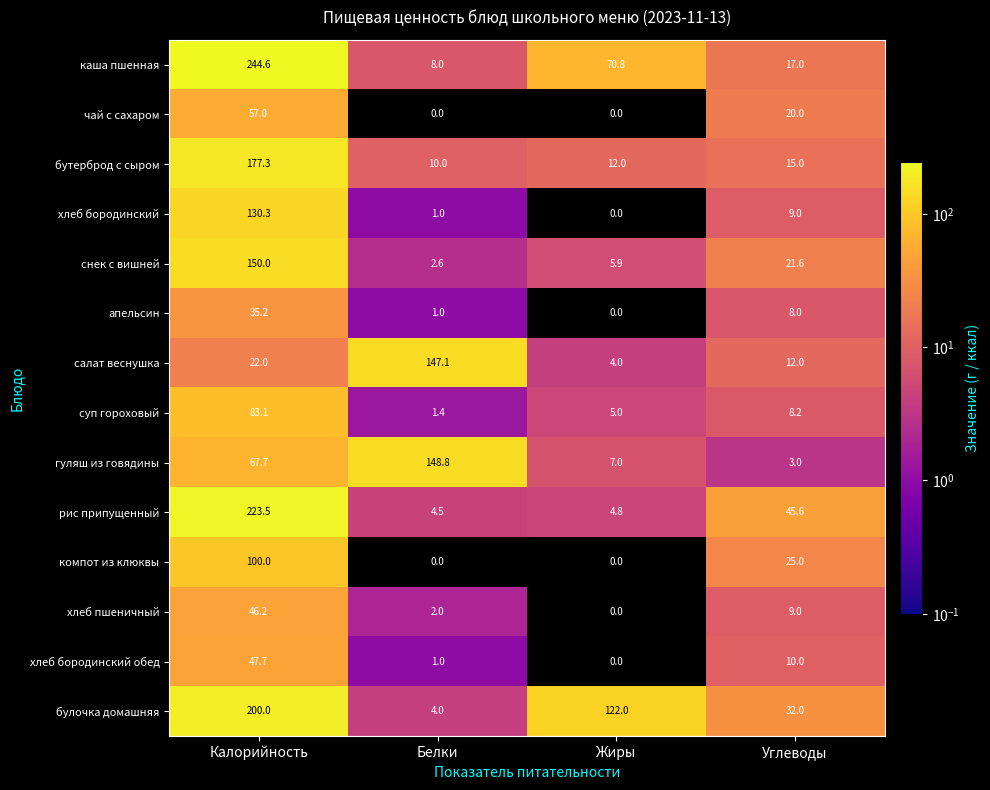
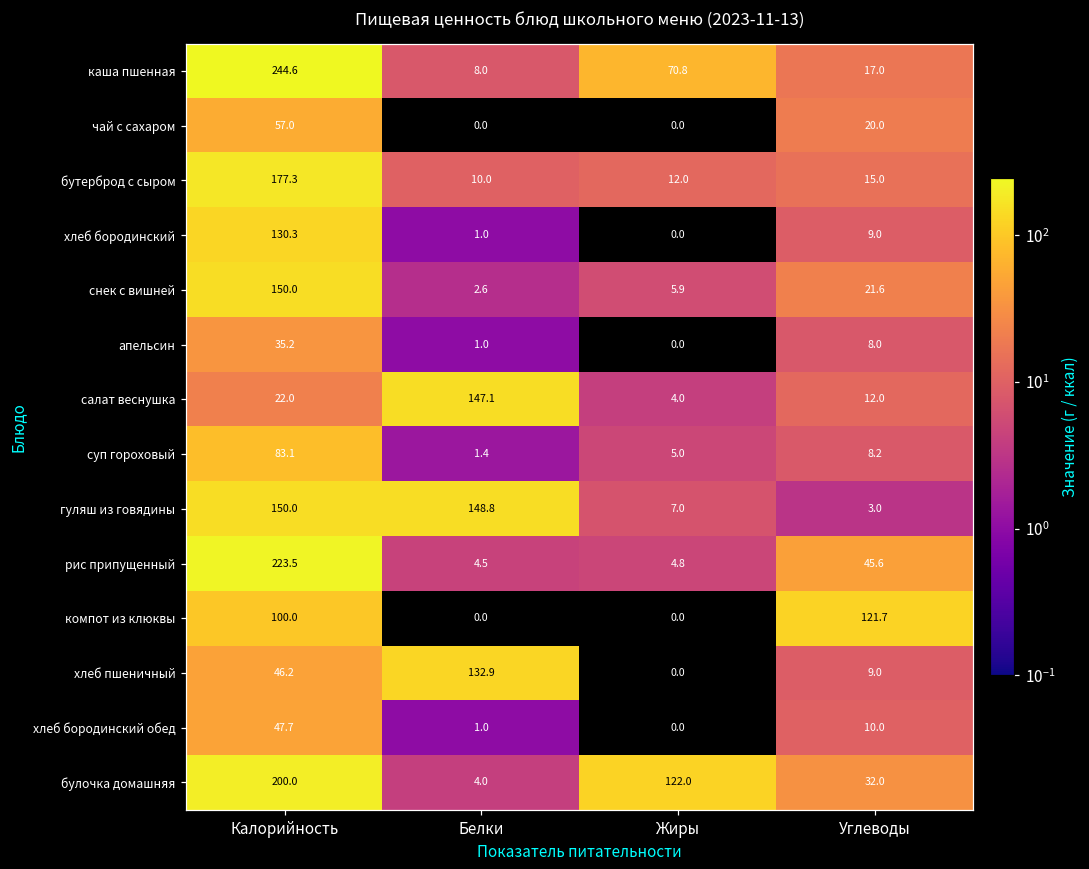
  {
    "каша пшенная": {
      "Калорийность": 244.6,
      "Белки": 8.0,
      "Жиры": 70.8,
      "Углеводы": 17.0
    },
    "чай с сахаром": {
      "Калорийность": 57.0,
      "Белки": 0.0,
      "Жиры": 0.0,
      "Углеводы": 20.0
    },
    "бутерброд с сыром": {
      "Калорийность": 177.3,
      "Белки": 10.0,
      "Жиры": 12.0,
      "Углеводы": 15.0
    },
    "хлеб бородинский": {
      "Калорийность": 130.3,
      "Белки": 1.0,
      "Жиры": 0.0,
      "Углеводы": 9.0
    },
    "снек с вишней": {
      "Калорийность": 150.0,
      "Белки": 2.6,
      "Жиры": 5.9,
      "Углеводы": 21.6
    },
    "апельсин": {
      "Калорийность": 35.2,
      "Белки": 1.0,
      "Жиры": 0.0,
      "Углеводы": 8.0
    },
    "салат веснушка": {
      "Калорийность": 22.0,
      "Белки": 147.1,
      "Жиры": 4.0,
      "Углеводы": 12.0
    },
    "суп гороховый": {
      "Калорийность": 83.1,
      "Белки": 1.4,
      "Жиры": 5.0,
      "Углеводы": 8.2
    },
    "гуляш из говядины": {
-     "Калорийность": 67.7,
+     "Калорийность": 150.0,
      "Белки": 148.8,
      "Жиры": 7.0,
      "Углеводы": 3.0
    },
    "рис припущенный": {
      "Калорийность": 223.5,
      "Белки": 4.5,
      "Жиры": 4.8,
      "Углеводы": 45.6
    },
    "компот из клюквы": {
      "Калорийность": 100.0,
      "Белки": 0.0,
      "Жиры": 0.0,
-     "Углеводы": 25.0
+     "Углеводы": 121.7
    },
    "хлеб пшеничный": {
      "Калорийность": 46.2,
-     "Белки": 2.0,
+     "Белки": 132.9,
      "Жиры": 0.0,
      "Углеводы": 9.0
    },
    "хлеб бородинский обед": {
      "Калорийность": 47.7,
      "Белки": 1.0,
      "Жиры": 0.0,
      "Углеводы": 10.0
    },
    "булочка домашняя": {
      "Калорийность": 200.0,
      "Белки": 4.0,
      "Жиры": 122.0,
      "Углеводы": 32.0
    }
  }
